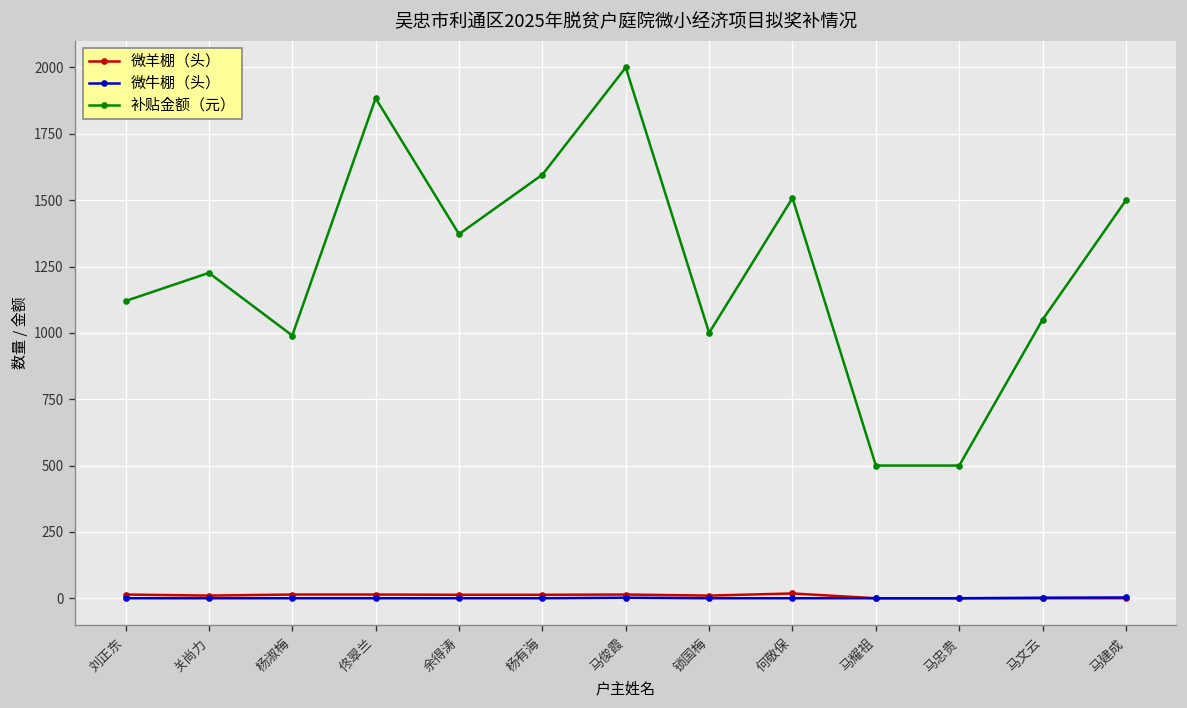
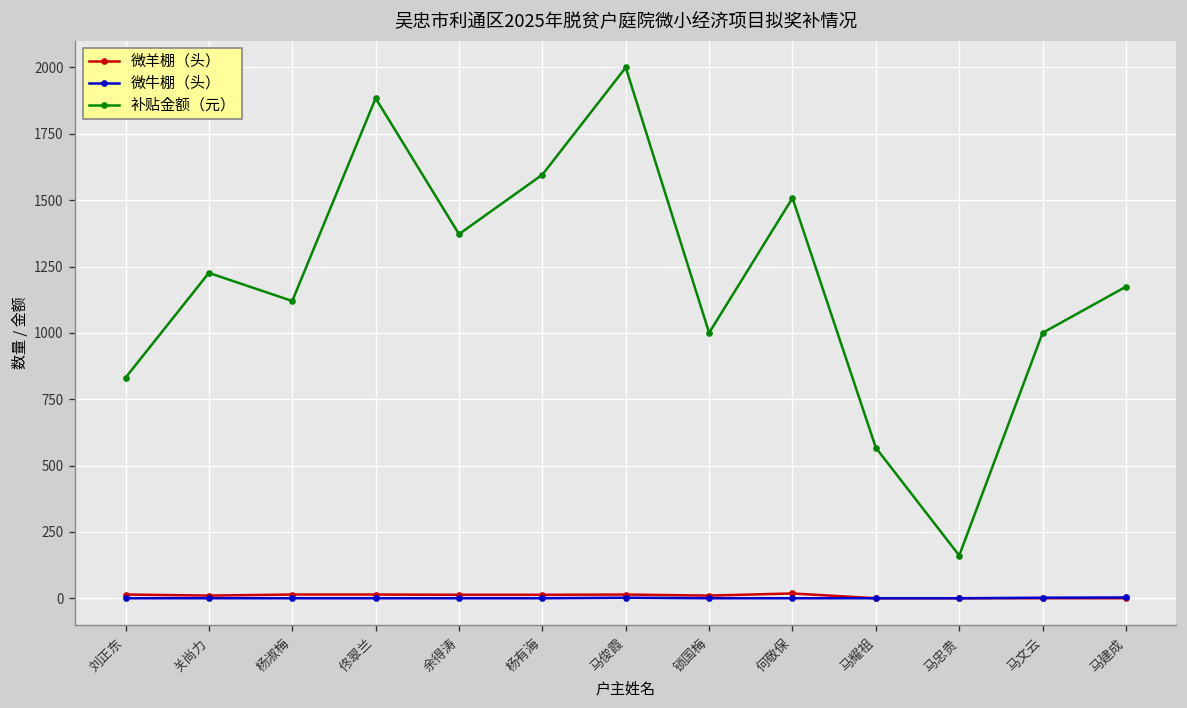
  {
    "微羊棚（头）": {
      "刘正东": 10,
      "杨淑梅": 10,
      "佟翠兰": 10,
      "余得涛": 10,
      "杨有海": 10,
      "马俊霞": 10,
      "何敬保": 20
    },
    "微牛棚（头）": {
      "刘正东": 0,
      "杨淑梅": 0,
      "佟翠兰": 0,
      "余得涛": 0,
      "杨有海": 0,
      "马俊霞": 0,
      "何敬保": 0
    },
    "补贴金额（元）": {
-     "刘正东": 1120,
+     "刘正东": 830,
      "关尚力": 1230,
-     "杨淑梅": 990,
+     "杨淑梅": 1120,
      "佟翠兰": 1880,
      "余得涛": 1370,
      "杨有海": 1600,
      "马俊霞": 2000,
      "锁国梅": 1000,
      "何敬保": 1510,
-     "马耀祖": 500,
-     "马忠贵": 500,
-     "马文云": 1050,
-     "马建成": 1500
+     "马耀祖": 570,
+     "马忠贵": 160,
+     "马文云": 1000,
+     "马建成": 1170
    }
  }
